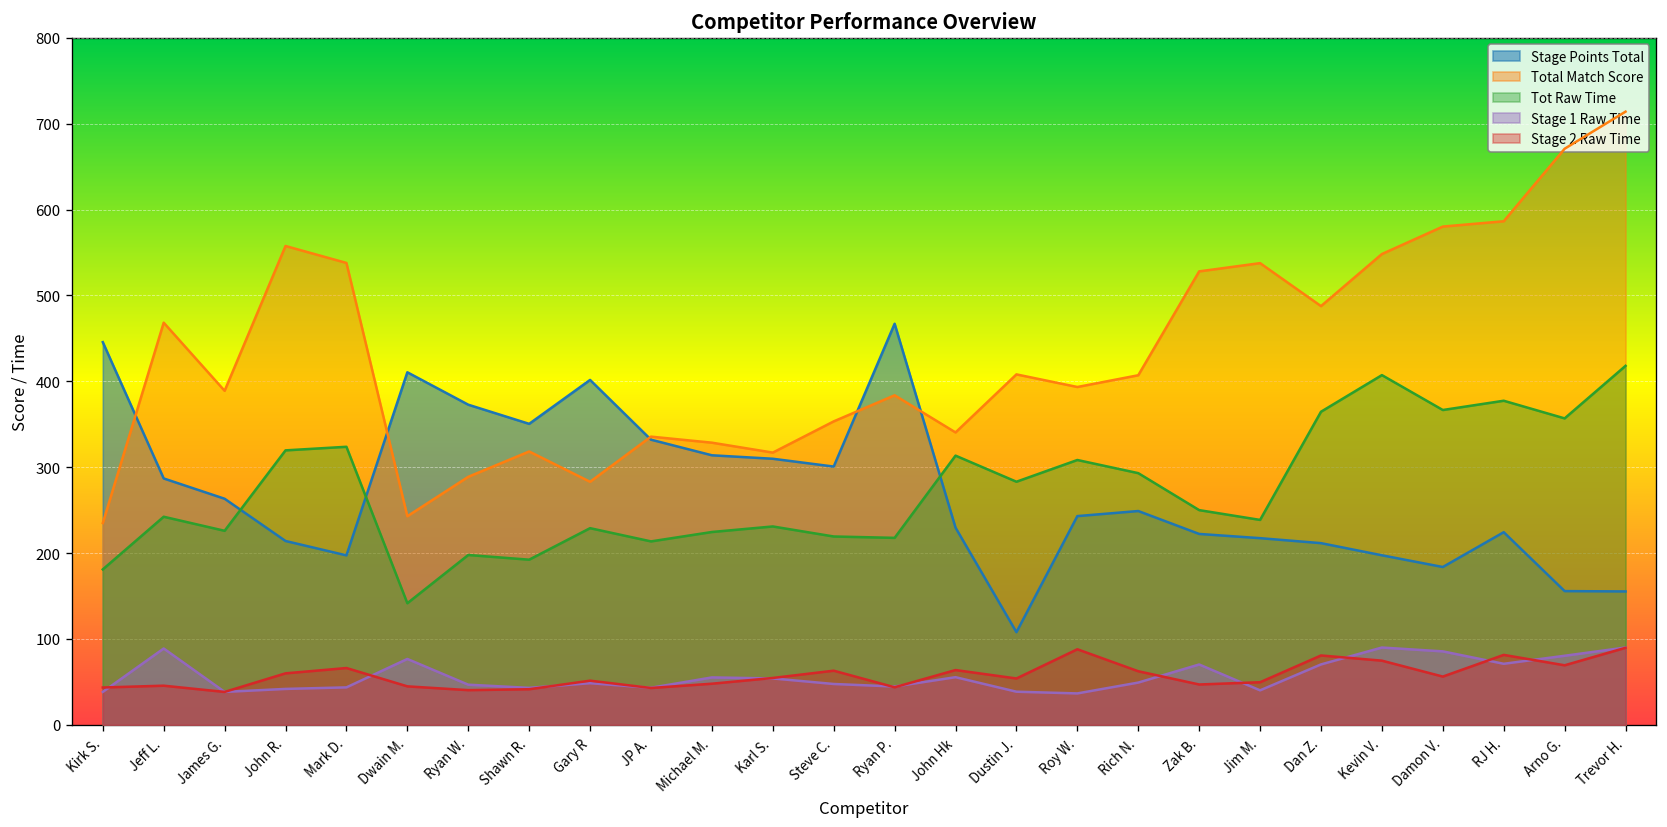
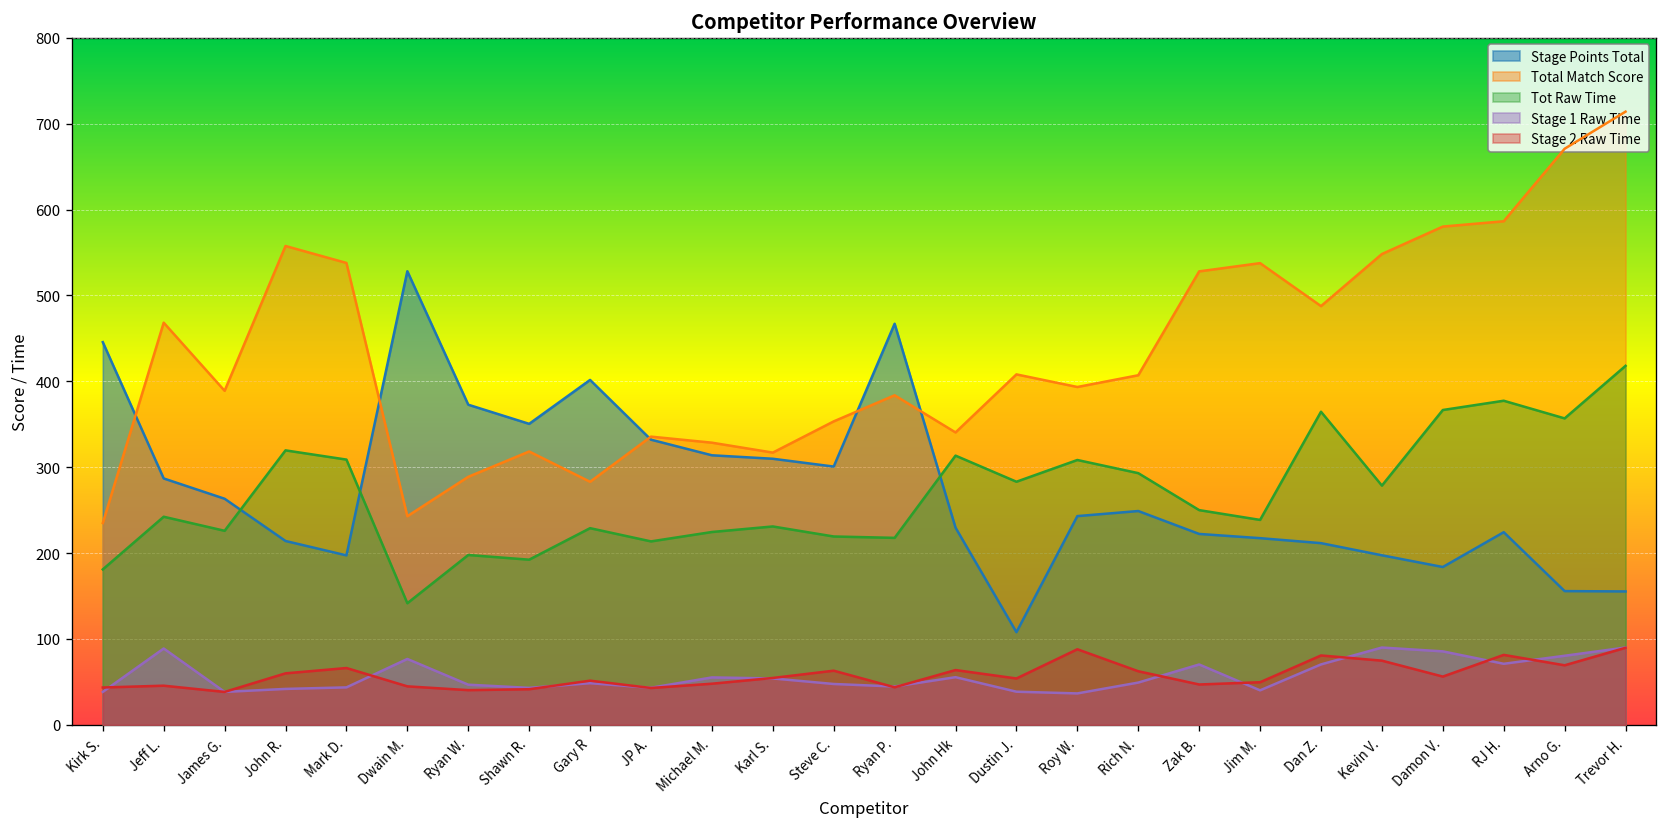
  {
    "Stage Points Total": {
      "Kirk S.": 450,
      "Jeff L.": 290,
      "James G.": 260,
      "John R.": 210,
      "Mark D.": 200,
-     "Dwain M.": 410,
+     "Dwain M.": 530,
      "Ryan W.": 370,
      "Shawn R.": 350,
      "Gary R": 400,
      "Michael M.": 310,
      "Karl S.": 310,
      "Steve C.": 300,
      "Ryan P.": 470,
      "John Hk": 230,
      "Dustin J.": 110,
      "Roy W.": 240,
      "Rich N.": 250,
      "Zak B.": 220,
      "Jim M.": 220,
      "Dan Z.": 210,
      "Kevin V.": 200,
      "Damon V.": 180,
      "RJ H.": 220,
      "Arno G.": 160,
      "Trevor H.": 160
    },
    "Tot Raw Time": {
      "Kirk S.": 180,
      "Jeff L.": 240,
      "James G.": 230,
      "John R.": 320,
-     "Mark D.": 320,
+     "Mark D.": 310,
      "Dwain M.": 140,
      "Ryan W.": 200,
      "Shawn R.": 190,
      "Gary R": 230,
      "JP A.": 210,
      "Michael M.": 220,
      "Karl S.": 230,
      "Steve C.": 220,
      "Ryan P.": 220,
      "John Hk": 310,
      "Dustin J.": 280,
      "Roy W.": 310,
      "Rich N.": 290,
      "Zak B.": 250,
      "Jim M.": 240,
      "Dan Z.": 360,
-     "Kevin V.": 410,
+     "Kevin V.": 280,
      "Damon V.": 370,
      "RJ H.": 380,
      "Arno G.": 360,
      "Trevor H.": 420
    },
    "Stage 1 Raw Time": {
      "Kirk S.": 40,
      "Jeff L.": 90,
      "John R.": 40,
      "Mark D.": 40,
      "Dwain M.": 80,
      "Ryan W.": 50,
      "Michael M.": 60,
      "Steve C.": 50,
      "John Hk": 60,
      "Dustin J.": 40,
      "Roy W.": 40,
      "Rich N.": 50,
      "Zak B.": 70,
      "Jim M.": 40,
      "Dan Z.": 70,
      "Kevin V.": 90,
      "Damon V.": 90,
      "RJ H.": 70,
      "Arno G.": 80
    }
  }
